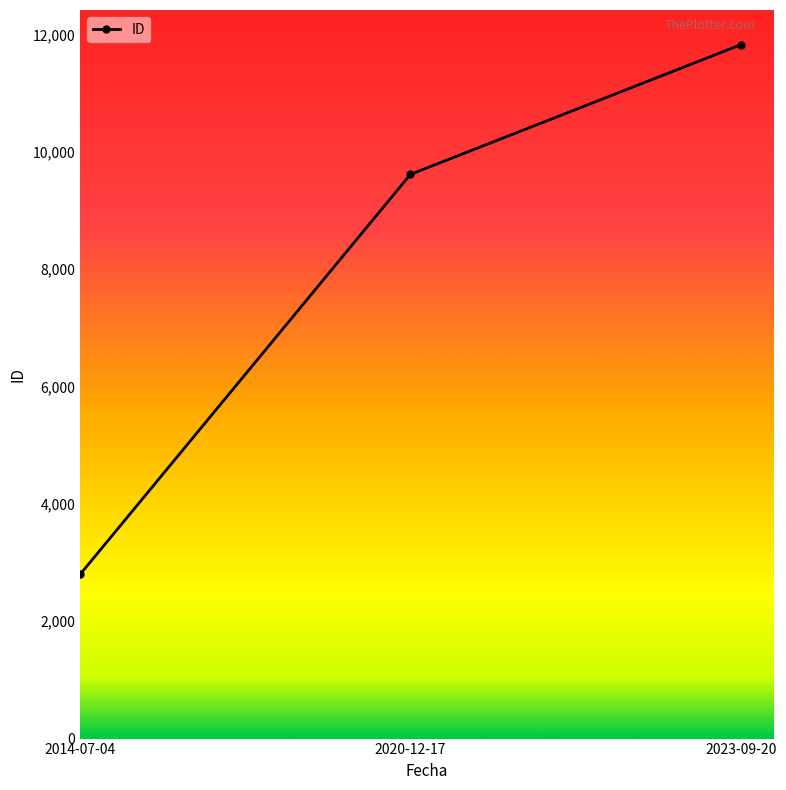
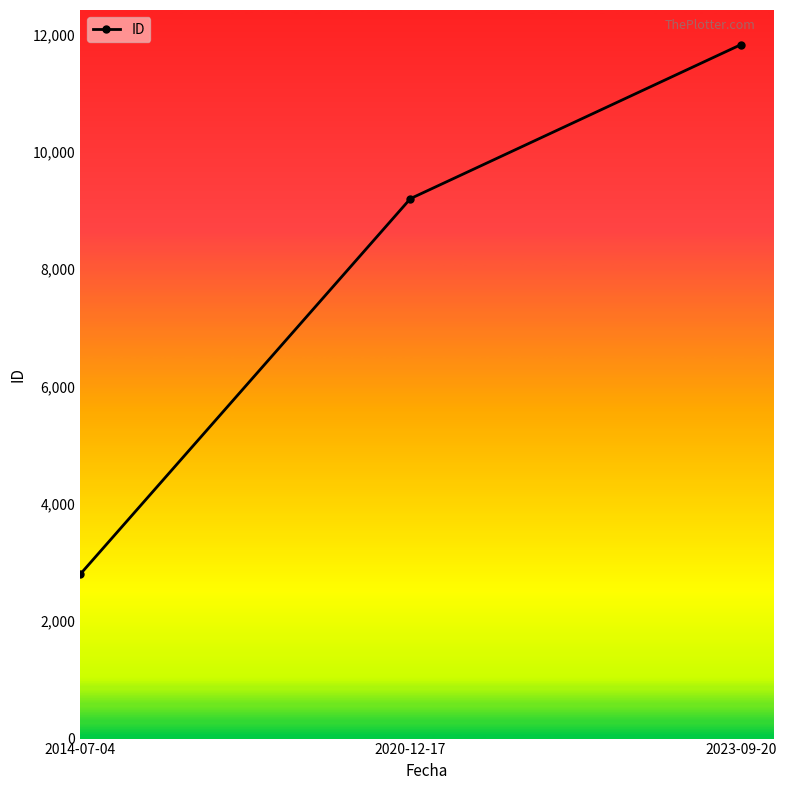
  {
    "2014-07-04": "2,800",
-   "2020-12-17": "9,600",
+   "2020-12-17": "9,200",
    "2023-09-20": "11,800"
  }
